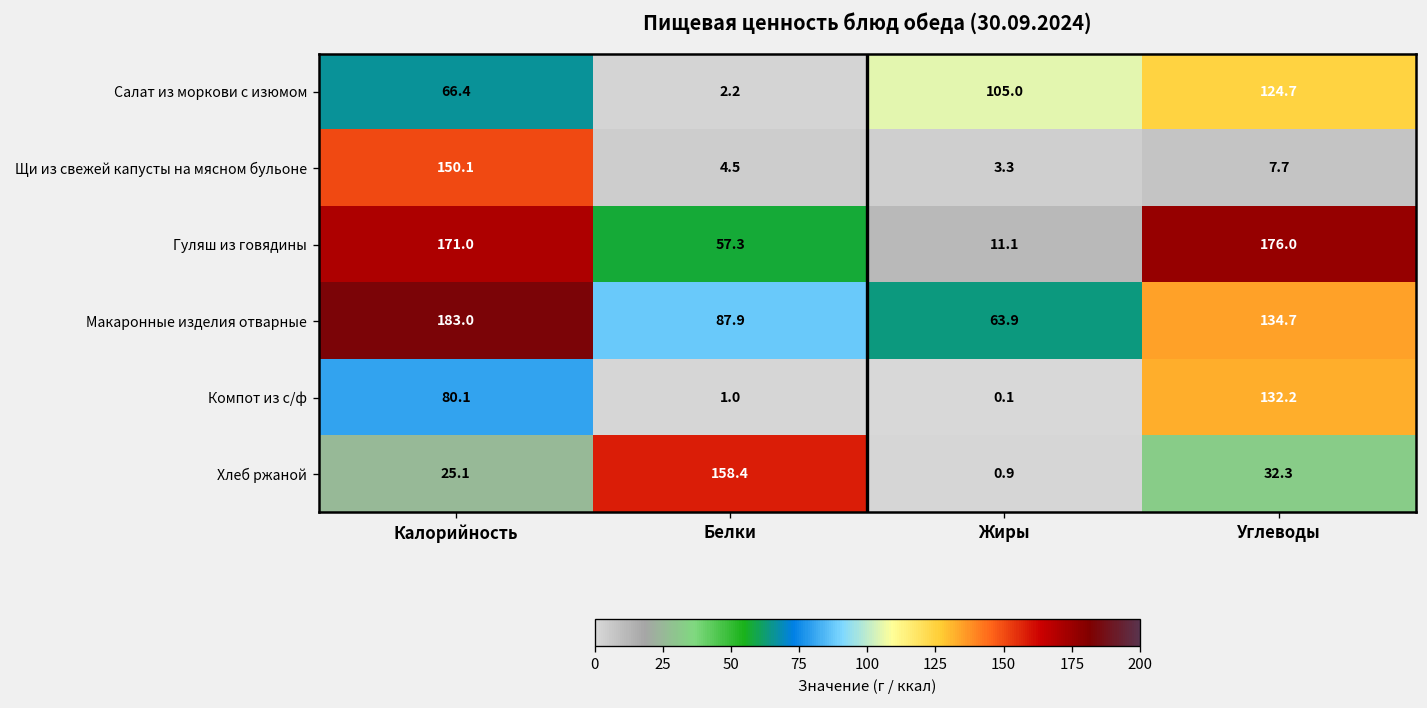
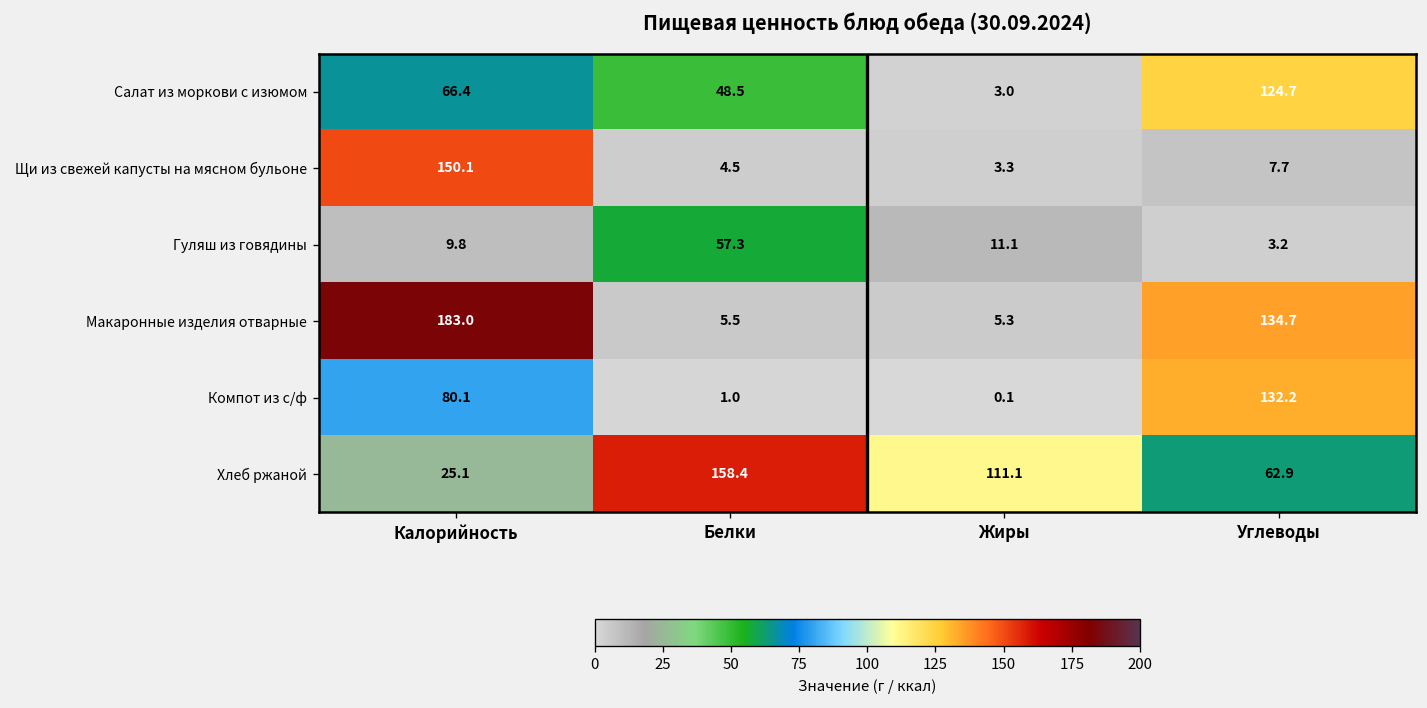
  {
    "Салат из моркови с изюмом": {
      "Калорийность": 66.4,
-     "Белки": 2.2,
-     "Жиры": 105.0,
+     "Белки": 48.5,
+     "Жиры": 3.0,
      "Углеводы": 124.7
    },
    "Щи из свежей капусты на мясном бульоне": {
      "Калорийность": 150.1,
      "Белки": 4.5,
      "Жиры": 3.3,
      "Углеводы": 7.7
    },
    "Гуляш из говядины": {
-     "Калорийность": 171.0,
+     "Калорийность": 9.8,
      "Белки": 57.3,
      "Жиры": 11.1,
-     "Углеводы": 176.0
+     "Углеводы": 3.2
    },
    "Макаронные изделия отварные": {
      "Калорийность": 183.0,
-     "Белки": 87.9,
-     "Жиры": 63.9,
+     "Белки": 5.5,
+     "Жиры": 5.3,
      "Углеводы": 134.7
    },
    "Компот из с/ф": {
      "Калорийность": 80.1,
      "Белки": 1.0,
      "Жиры": 0.1,
      "Углеводы": 132.2
    },
    "Хлеб ржаной": {
      "Калорийность": 25.1,
      "Белки": 158.4,
-     "Жиры": 0.9,
-     "Углеводы": 32.3
+     "Жиры": 111.1,
+     "Углеводы": 62.9
    }
  }
